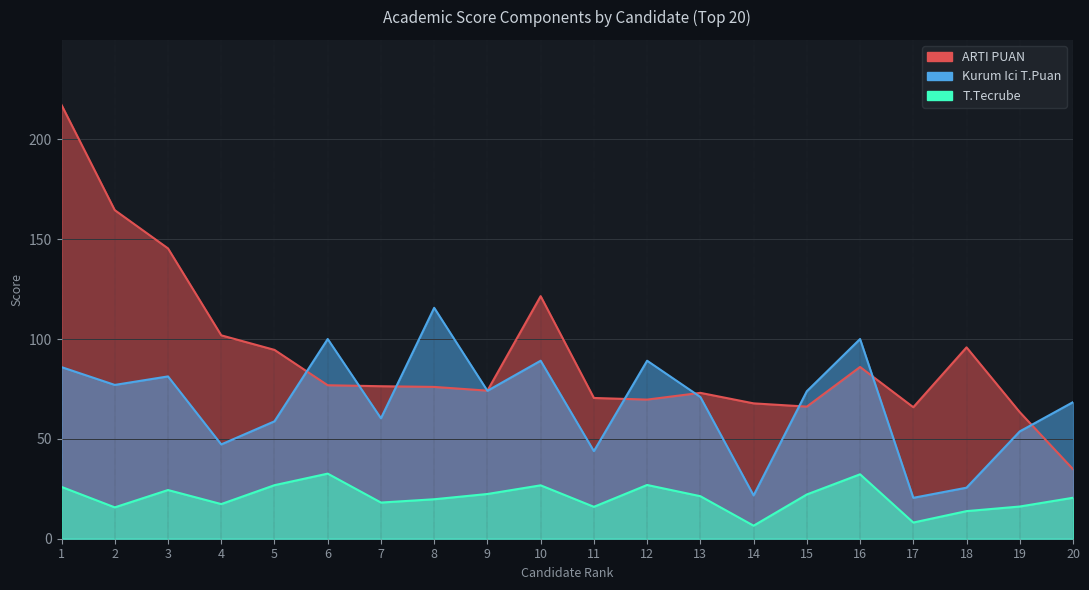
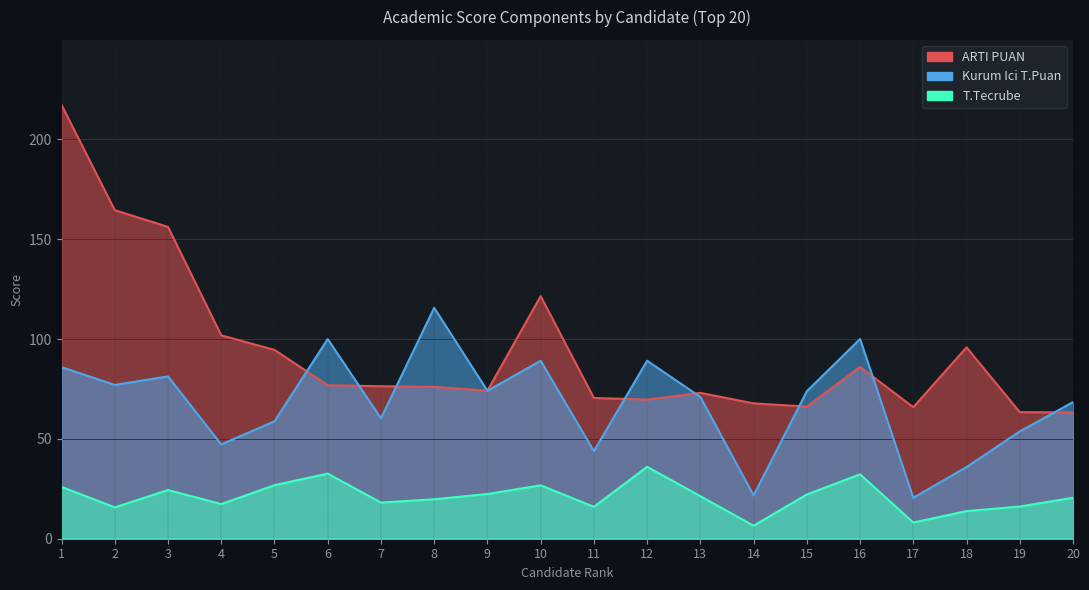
  {
    "ARTI PUAN": {
      "1": 217,
      "2": 165,
-     "3": 145,
+     "3": 156,
      "4": 102,
      "5": 95,
      "6": 77,
      "7": 76,
      "8": 76,
      "10": 121,
      "11": 70,
      "12": 70,
      "13": 73,
      "14": 68,
      "15": 66,
      "16": 86,
      "17": 66,
      "18": 96,
      "19": 63,
-     "20": 35
+     "20": 63
    },
    "Kurum Ici T.Puan": {
      "1": 86,
      "2": 77,
      "3": 81,
      "4": 47,
      "5": 59,
      "6": 100,
      "7": 60,
      "8": 116,
      "10": 89,
      "11": 44,
      "12": 89,
      "13": 71,
      "14": 22,
      "15": 74,
      "16": 100,
      "17": 20,
-     "18": 26,
+     "18": 36,
      "19": 54,
      "20": 68
    },
    "T.Tecrube": {
      "1": 26,
      "2": 16,
      "3": 24,
      "4": 17,
      "5": 27,
      "6": 33,
      "7": 18,
      "8": 20,
      "9": 22,
      "10": 27,
      "11": 16,
-     "12": 27,
+     "12": 36,
      "13": 21,
      "14": 7,
      "15": 22,
      "16": 32,
      "17": 8,
      "18": 14,
      "19": 16,
      "20": 21
    }
  }
